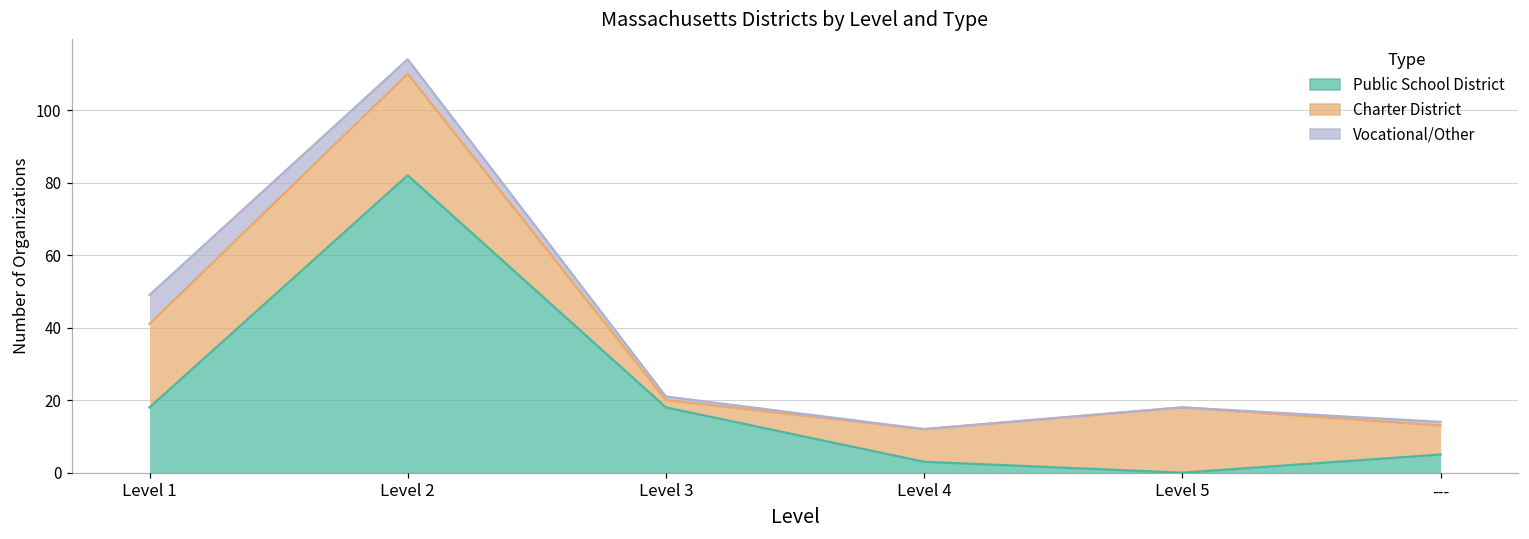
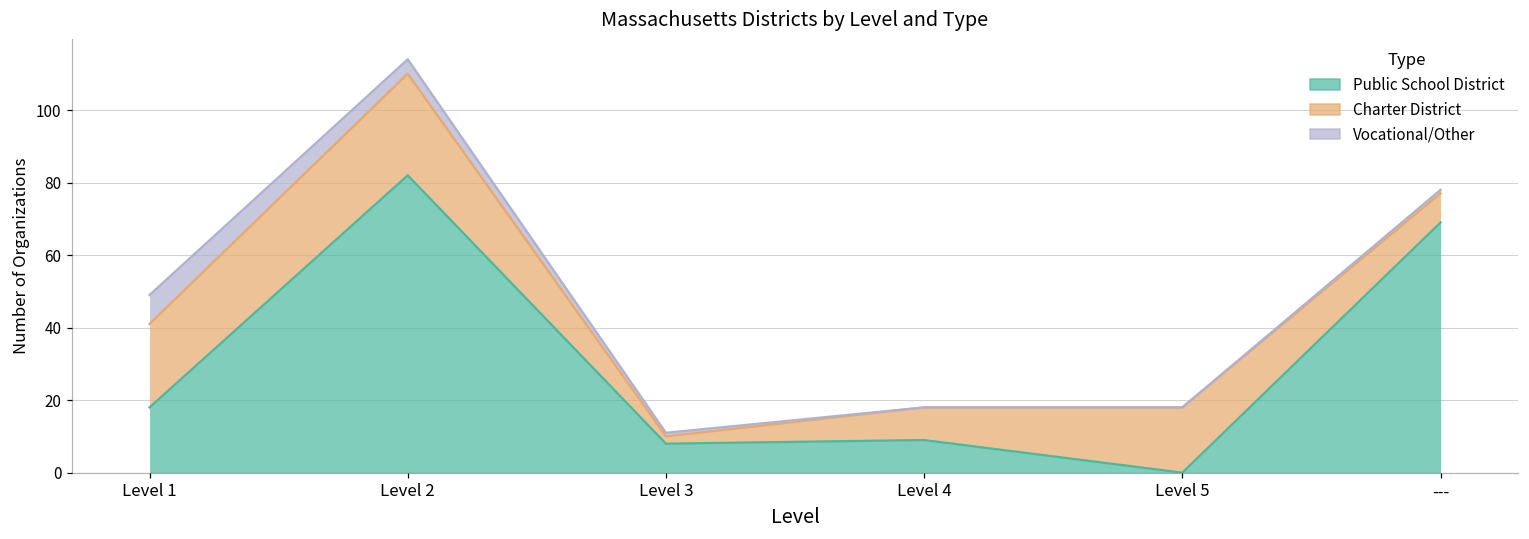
  {
    "Public School District": {
      "Level 1": 18,
      "Level 2": 82,
-     "Level 3": 18,
-     "Level 4": 3,
+     "Level 3": 8,
+     "Level 4": 9,
      "Level 5": 0,
-     "---": 5
+     "---": 69
    },
    "Charter District": {
      "Level 1": 23,
      "Level 2": 28,
      "Level 3": 2,
      "---": 8
    },
    "Vocational/Other": {
      "Level 1": 8,
      "Level 2": 4,
      "Level 3": 1,
      "---": 1
    }
  }
